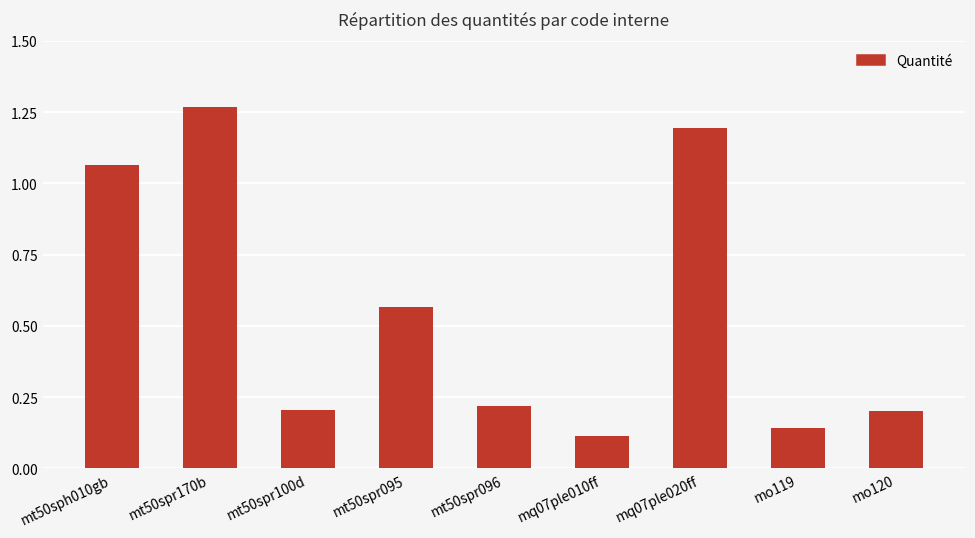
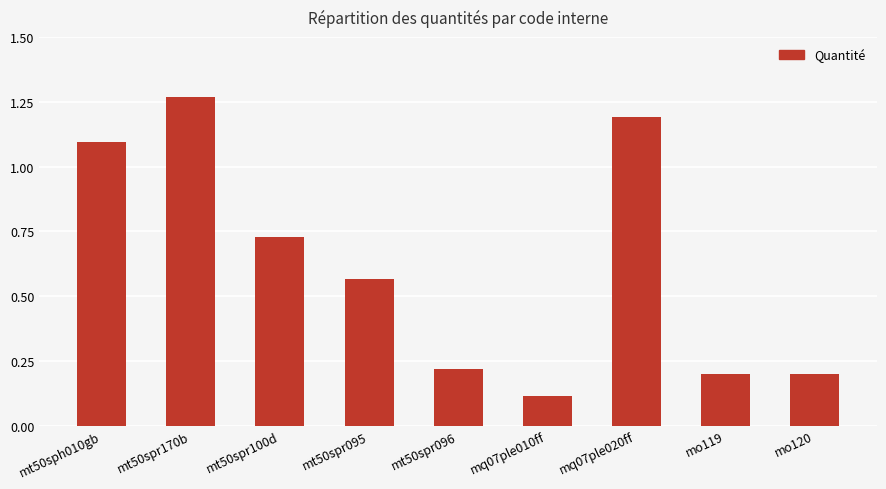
  {
-   "mt50sph010gb": 1.06,
+   "mt50sph010gb": 1.10,
    "mt50spr170b": 1.27,
-   "mt50spr100d": 0.20,
+   "mt50spr100d": 0.73,
    "mt50spr095": 0.57,
    "mt50spr096": 0.22,
    "mq07ple010ff": 0.11,
    "mq07ple020ff": 1.19,
-   "mo119": 0.14,
+   "mo119": 0.20,
    "mo120": 0.20
  }
